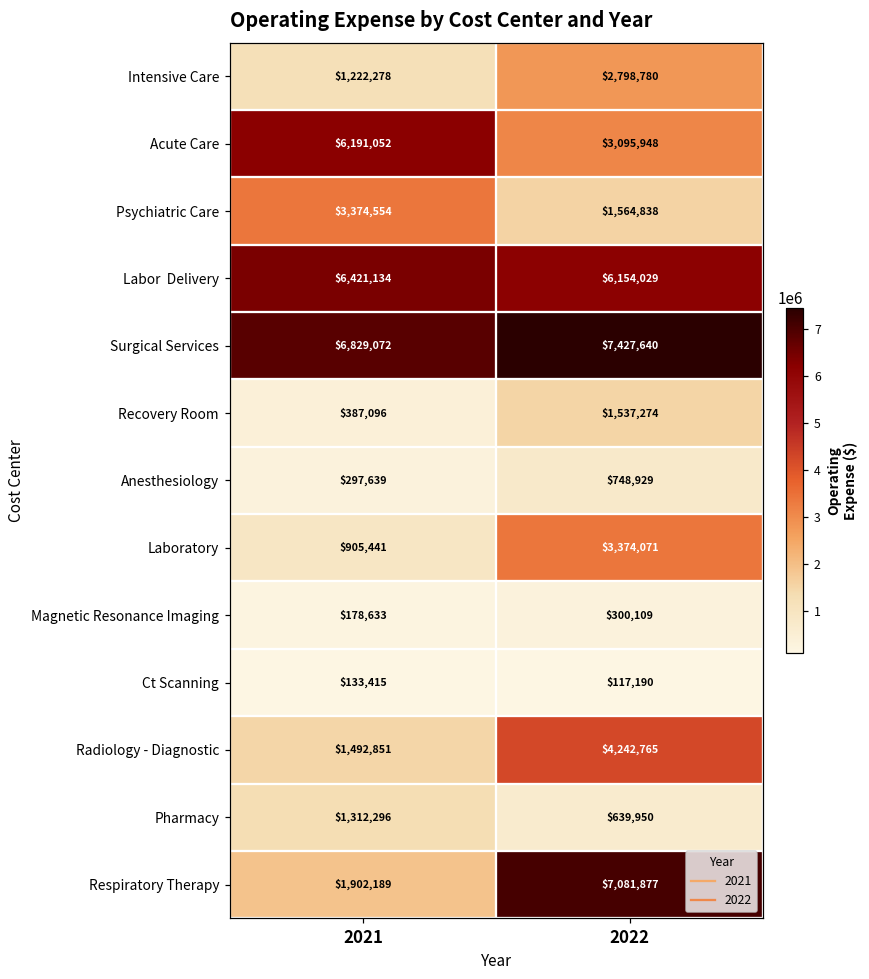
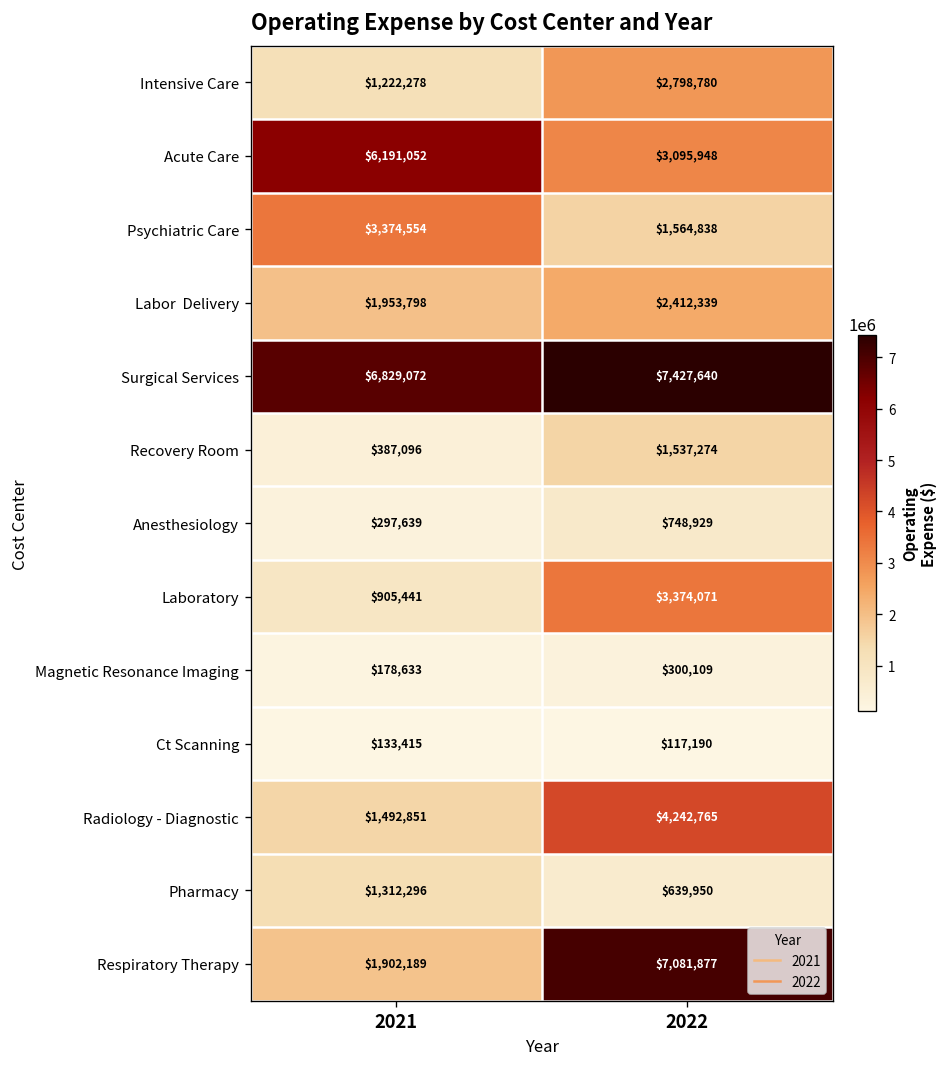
  {
    "Intensive Care": {
      "2021": "$1,222,278",
      "2022": "$2,798,780"
    },
    "Acute Care": {
      "2021": "$6,191,052",
      "2022": "$3,095,948"
    },
    "Psychiatric Care": {
      "2021": "$3,374,554",
      "2022": "$1,564,838"
    },
    "Labor Delivery": {
-     "2021": "$6,421,134",
-     "2022": "$6,154,029"
+     "2021": "$1,953,798",
+     "2022": "$2,412,339"
    },
    "Surgical Services": {
      "2021": "$6,829,072",
      "2022": "$7,427,640"
    },
    "Recovery Room": {
      "2021": "$387,096",
      "2022": "$1,537,274"
    },
    "Anesthesiology": {
      "2021": "$297,639",
      "2022": "$748,929"
    },
    "Laboratory": {
      "2021": "$905,441",
      "2022": "$3,374,071"
    },
    "Magnetic Resonance Imaging": {
      "2021": "$178,633",
      "2022": "$300,109"
    },
    "Ct Scanning": {
      "2021": "$133,415",
      "2022": "$117,190"
    },
    "Radiology - Diagnostic": {
      "2021": "$1,492,851",
      "2022": "$4,242,765"
    },
    "Pharmacy": {
      "2021": "$1,312,296",
      "2022": "$639,950"
    },
    "Respiratory Therapy": {
      "2021": "$1,902,189",
      "2022": "$7,081,877"
    }
  }
